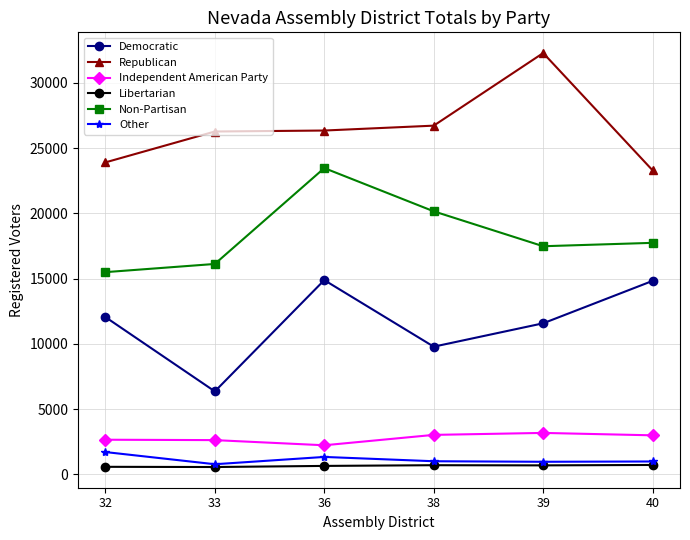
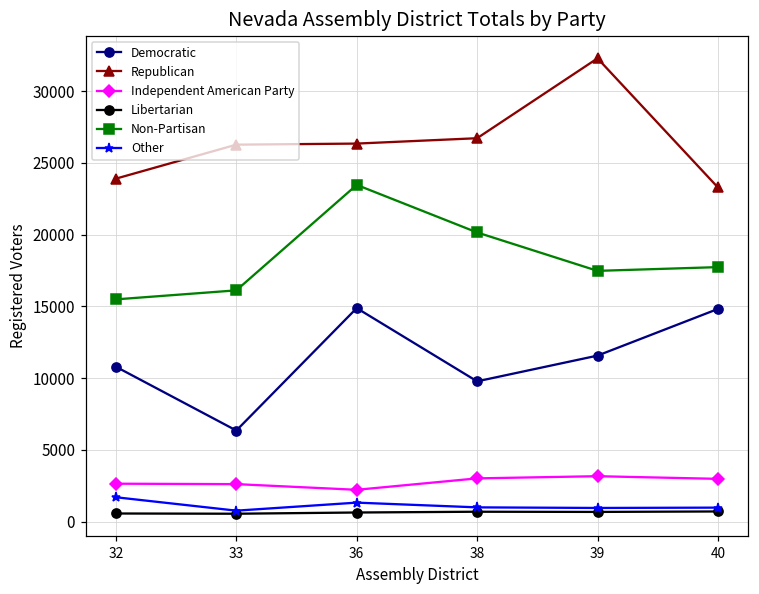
  {
    "Democratic": {
-     "32": 12100,
+     "32": 10800,
      "33": 6400,
      "36": 14900,
      "38": 9800,
      "39": 11600,
      "40": 14800
    },
    "Republican": {
      "32": 23900,
      "36": 26300,
      "38": 26700,
      "39": 32300,
      "40": 23300
    },
    "Independent American Party": {
      "32": 2700,
      "33": 2600,
      "36": 2200,
      "38": 3000,
      "39": 3200,
      "40": 3000
    },
    "Libertarian": {
      "32": 600,
      "33": 600,
      "36": 600,
      "38": 700,
      "39": 700,
      "40": 700
    },
    "Non-Partisan": {
      "32": 15500,
      "33": 16100,
      "36": 23500,
      "38": 20200,
      "39": 17500,
      "40": 17700
    },
    "Other": {
      "32": 1700,
      "33": 800,
      "36": 1300,
      "38": 1000,
      "39": 1000,
      "40": 1000
    }
  }
